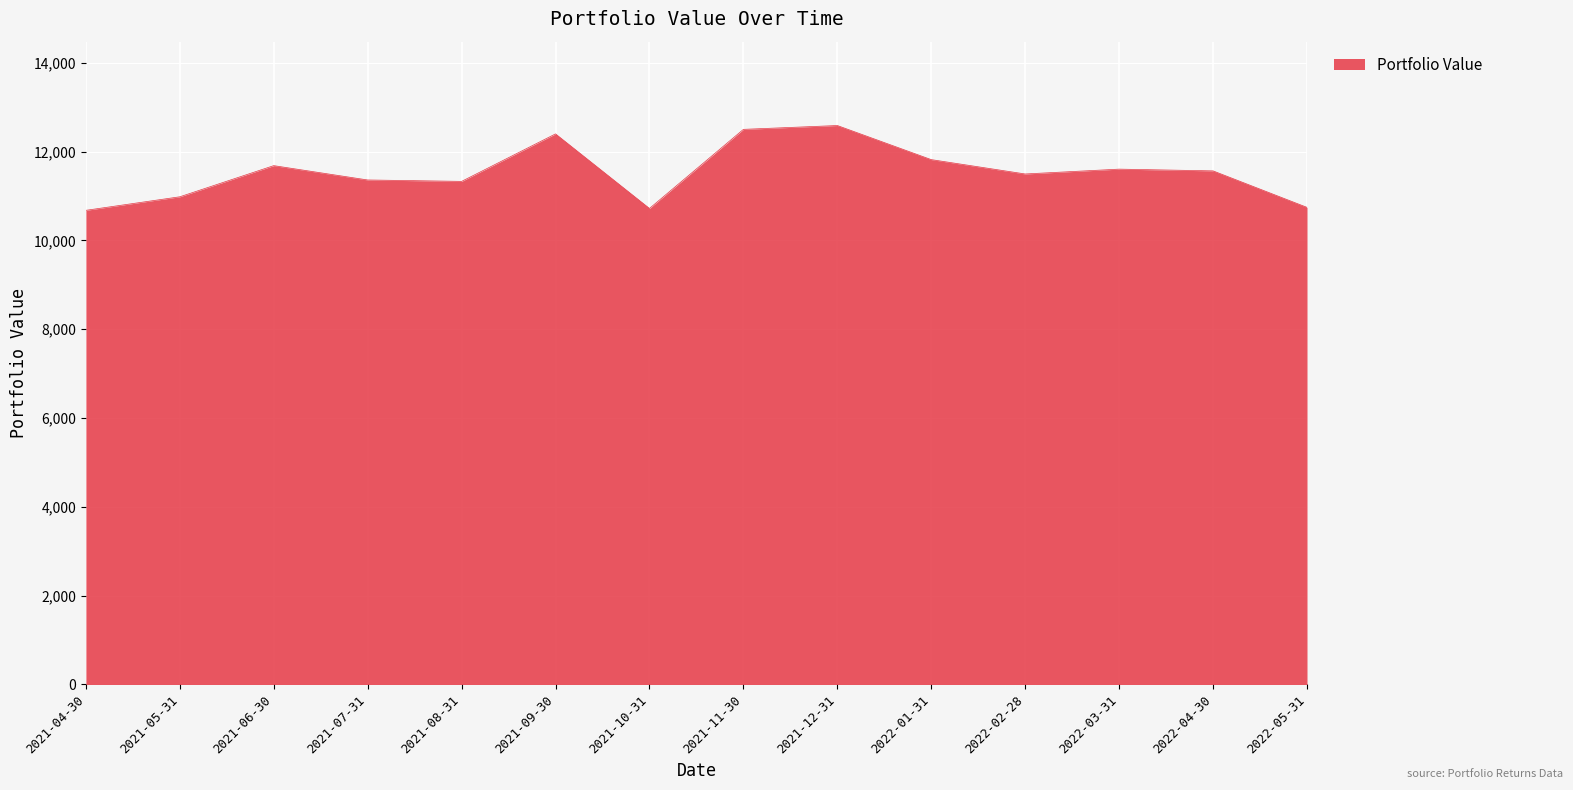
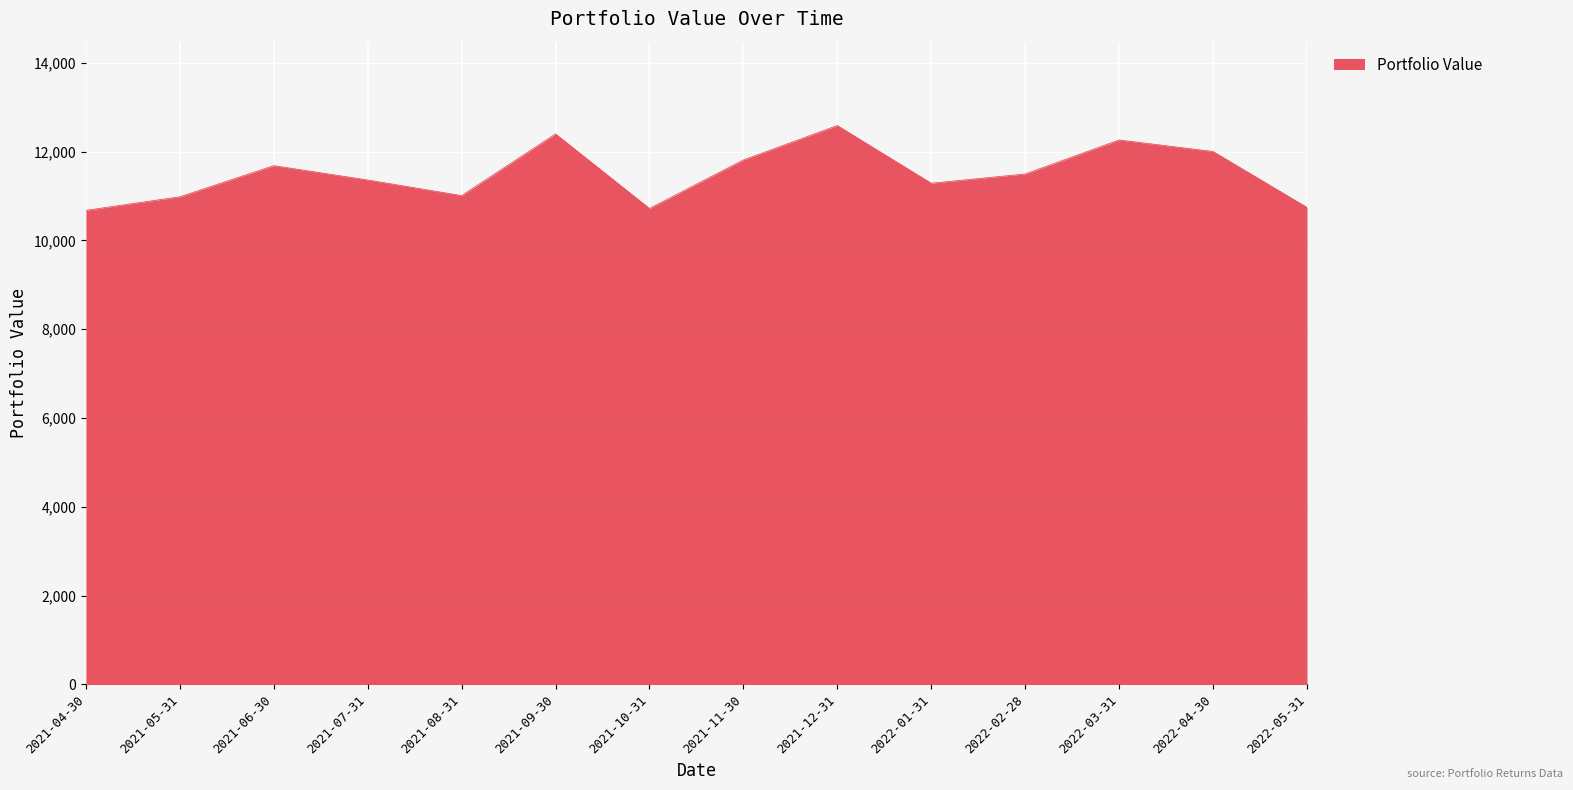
  {
    "2021-04-30": "10,700",
    "2021-05-31": "11,000",
    "2021-06-30": "11,700",
    "2021-07-31": "11,400",
-   "2021-08-31": "11,300",
+   "2021-08-31": "11,000",
    "2021-09-30": "12,400",
    "2021-10-31": "10,700",
-   "2021-11-30": "12,500",
+   "2021-11-30": "11,800",
    "2021-12-31": "12,600",
-   "2022-01-31": "11,800",
+   "2022-01-31": "11,300",
    "2022-02-28": "11,500",
-   "2022-03-31": "11,600",
-   "2022-04-30": "11,600",
+   "2022-03-31": "12,300",
+   "2022-04-30": "12,000",
    "2022-05-31": "10,700"
  }
